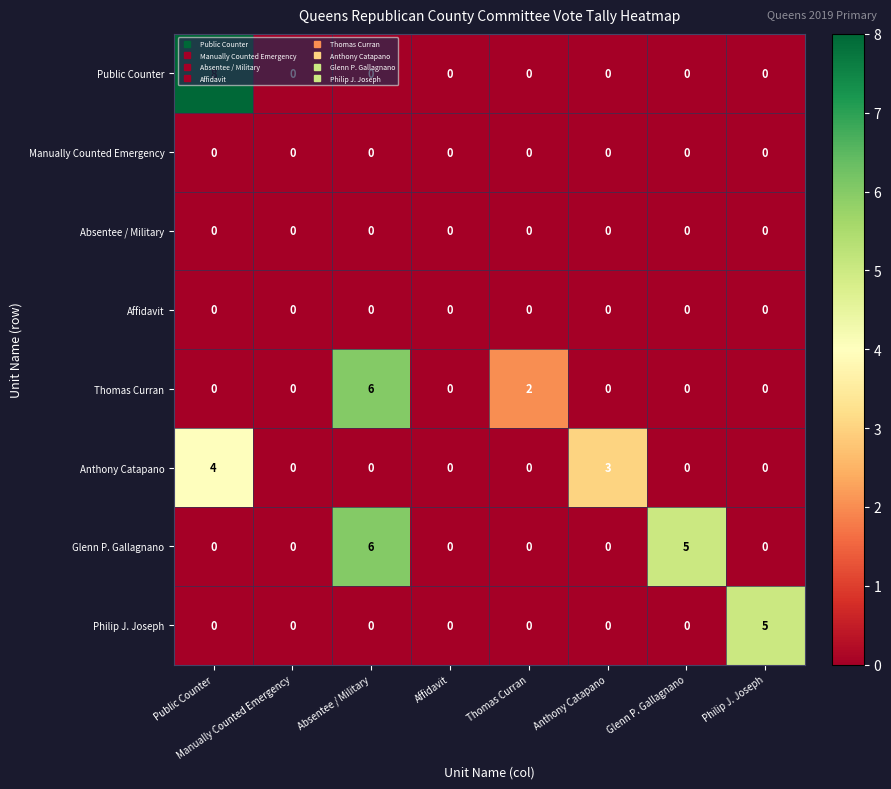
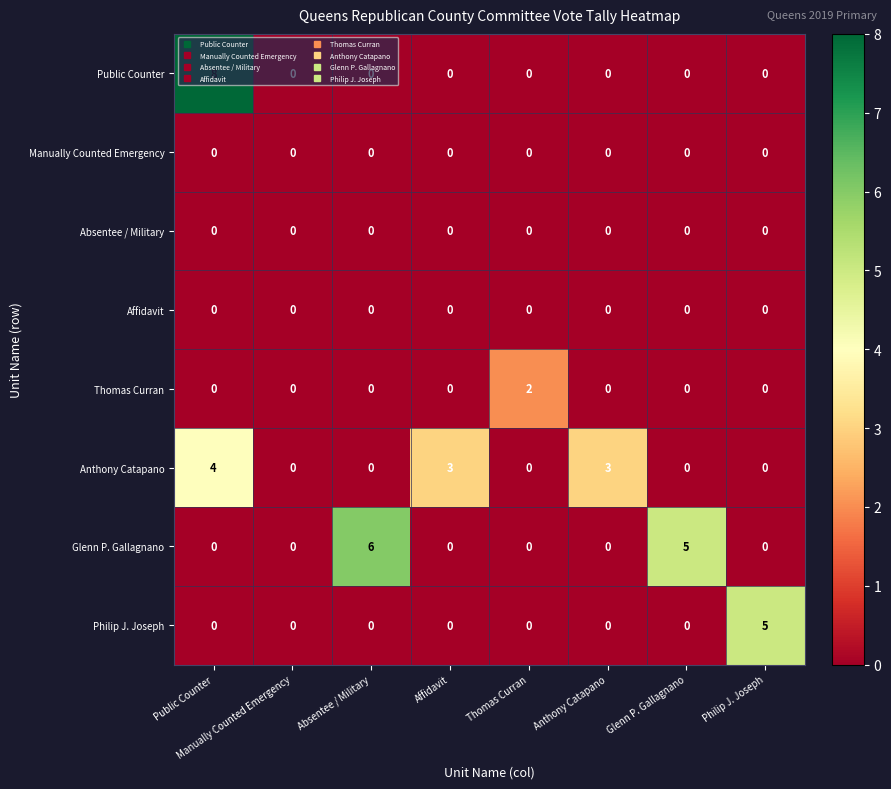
  {
    "Public Counter": {
      "Affidavit": 0,
      "Thomas Curran": 0,
      "Anthony Catapano": 0,
      "Glenn P. Gallagnano": 0,
      "Philip J. Joseph": 0
    },
    "Manually Counted Emergency": {
      "Public Counter": 0,
      "Manually Counted Emergency": 0,
      "Absentee / Military": 0,
      "Affidavit": 0,
      "Thomas Curran": 0,
      "Anthony Catapano": 0,
      "Glenn P. Gallagnano": 0,
      "Philip J. Joseph": 0
    },
    "Absentee / Military": {
      "Public Counter": 0,
      "Manually Counted Emergency": 0,
      "Absentee / Military": 0,
      "Affidavit": 0,
      "Thomas Curran": 0,
      "Anthony Catapano": 0,
      "Glenn P. Gallagnano": 0,
      "Philip J. Joseph": 0
    },
    "Affidavit": {
      "Public Counter": 0,
      "Manually Counted Emergency": 0,
      "Absentee / Military": 0,
      "Affidavit": 0,
      "Thomas Curran": 0,
      "Anthony Catapano": 0,
      "Glenn P. Gallagnano": 0,
      "Philip J. Joseph": 0
    },
    "Thomas Curran": {
      "Public Counter": 0,
      "Manually Counted Emergency": 0,
-     "Absentee / Military": 6,
+     "Absentee / Military": 0,
      "Affidavit": 0,
      "Thomas Curran": 2,
      "Anthony Catapano": 0,
      "Glenn P. Gallagnano": 0,
      "Philip J. Joseph": 0
    },
    "Anthony Catapano": {
      "Public Counter": 4,
      "Manually Counted Emergency": 0,
      "Absentee / Military": 0,
-     "Affidavit": 0,
+     "Affidavit": 3,
      "Thomas Curran": 0,
      "Anthony Catapano": 3,
      "Glenn P. Gallagnano": 0,
      "Philip J. Joseph": 0
    },
    "Glenn P. Gallagnano": {
      "Public Counter": 0,
      "Manually Counted Emergency": 0,
      "Absentee / Military": 6,
      "Affidavit": 0,
      "Thomas Curran": 0,
      "Anthony Catapano": 0,
      "Glenn P. Gallagnano": 5,
      "Philip J. Joseph": 0
    },
    "Philip J. Joseph": {
      "Public Counter": 0,
      "Manually Counted Emergency": 0,
      "Absentee / Military": 0,
      "Affidavit": 0,
      "Thomas Curran": 0,
      "Anthony Catapano": 0,
      "Glenn P. Gallagnano": 0,
      "Philip J. Joseph": 5
    }
  }
